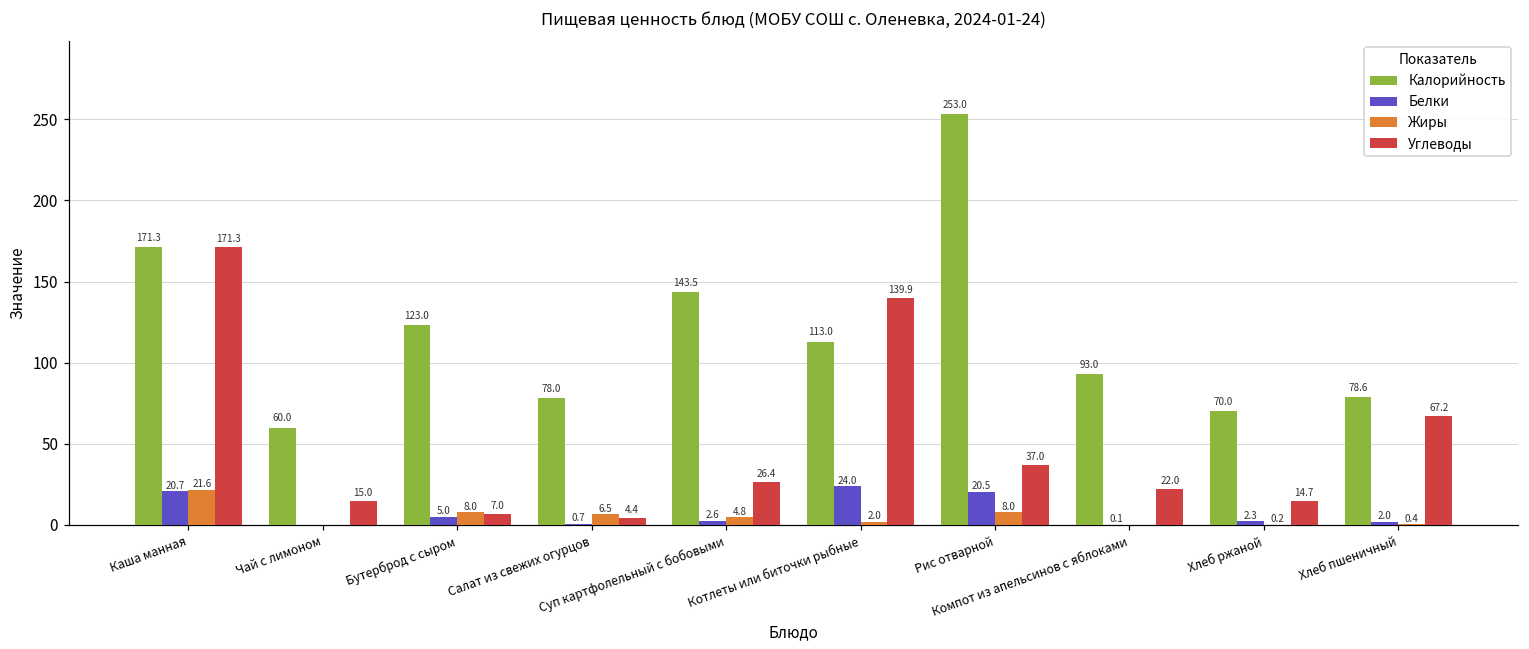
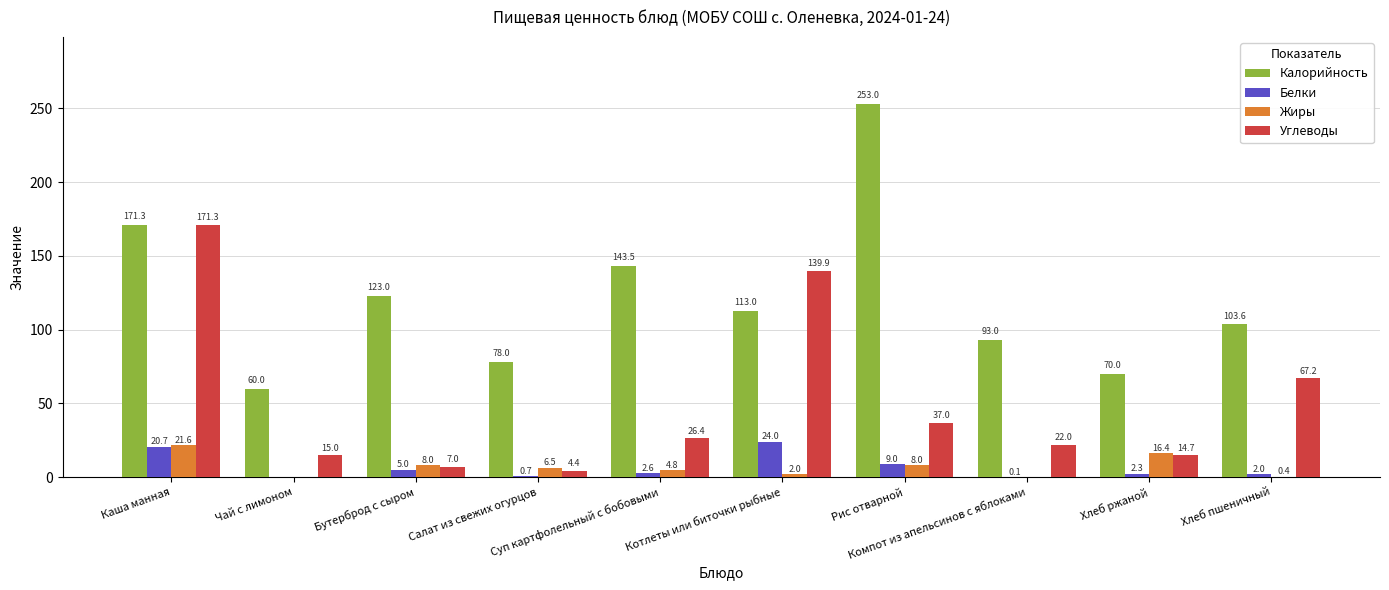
  {
    "Калорийность": {
      "Каша манная": 171.3,
      "Чай с лимоном": 60.0,
      "Бутерброд с сыром": 123.0,
      "Салат из свежих огурцов": 78.0,
      "Суп картфолельный с бобовыми": 143.5,
      "Котлеты или биточки рыбные": 113.0,
      "Рис отварной": 253.0,
      "Компот из апельсинов с яблоками": 93.0,
      "Хлеб ржаной": 70.0,
-     "Хлеб пшеничный": 78.6
+     "Хлеб пшеничный": 103.6
    },
    "Белки": {
      "Каша манная": 20.7,
      "Бутерброд с сыром": 5.0,
      "Салат из свежих огурцов": 0.7,
      "Суп картфолельный с бобовыми": 2.6,
      "Котлеты или биточки рыбные": 24.0,
-     "Рис отварной": 20.5,
+     "Рис отварной": 9.0,
      "Компот из апельсинов с яблоками": 0.1,
      "Хлеб ржаной": 2.3,
      "Хлеб пшеничный": 2.0
    },
    "Жиры": {
      "Каша манная": 21.6,
      "Бутерброд с сыром": 8.0,
      "Салат из свежих огурцов": 6.5,
      "Суп картфолельный с бобовыми": 4.8,
      "Котлеты или биточки рыбные": 2.0,
      "Рис отварной": 8.0,
-     "Хлеб ржаной": 0.2,
+     "Хлеб ржаной": 16.4,
      "Хлеб пшеничный": 0.4
    },
    "Углеводы": {
      "Каша манная": 171.3,
      "Чай с лимоном": 15.0,
      "Бутерброд с сыром": 7.0,
      "Салат из свежих огурцов": 4.4,
      "Суп картфолельный с бобовыми": 26.4,
      "Котлеты или биточки рыбные": 139.9,
      "Рис отварной": 37.0,
      "Компот из апельсинов с яблоками": 22.0,
      "Хлеб ржаной": 14.7,
      "Хлеб пшеничный": 67.2
    }
  }
